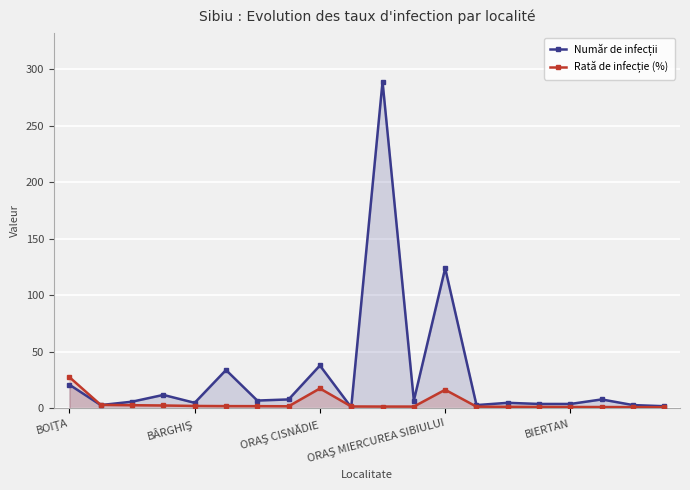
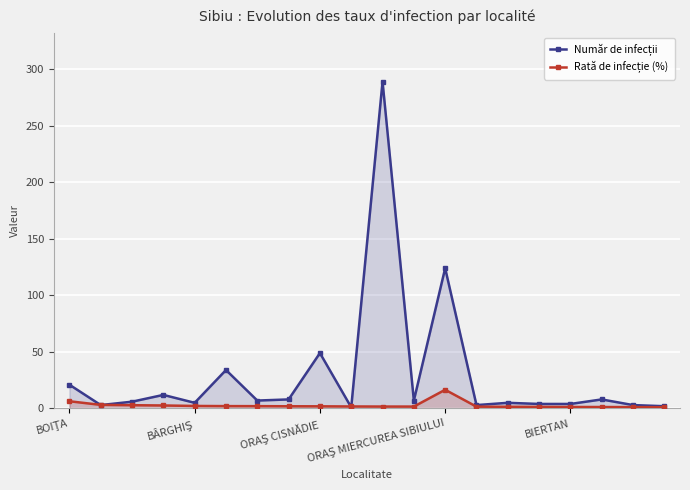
  {
    "Număr de infecții": {
      "BOIŢA": 21,
      "BÂRGHIŞ": 5,
-     "ORAŞ CISNĂDIE": 38,
+     "ORAŞ CISNĂDIE": 49,
      "ORAŞ MIERCUREA SIBIULUI": 124,
      "BIERTAN": 4
    },
    "Rată de infecție (%)": {
-     "BOIŢA": 28,
+     "BOIŢA": 6,
      "BÂRGHIŞ": 2,
-     "ORAŞ CISNĂDIE": 18,
+     "ORAŞ CISNĂDIE": 2,
      "ORAŞ MIERCUREA SIBIULUI": 17,
      "BIERTAN": 1
    }
  }
